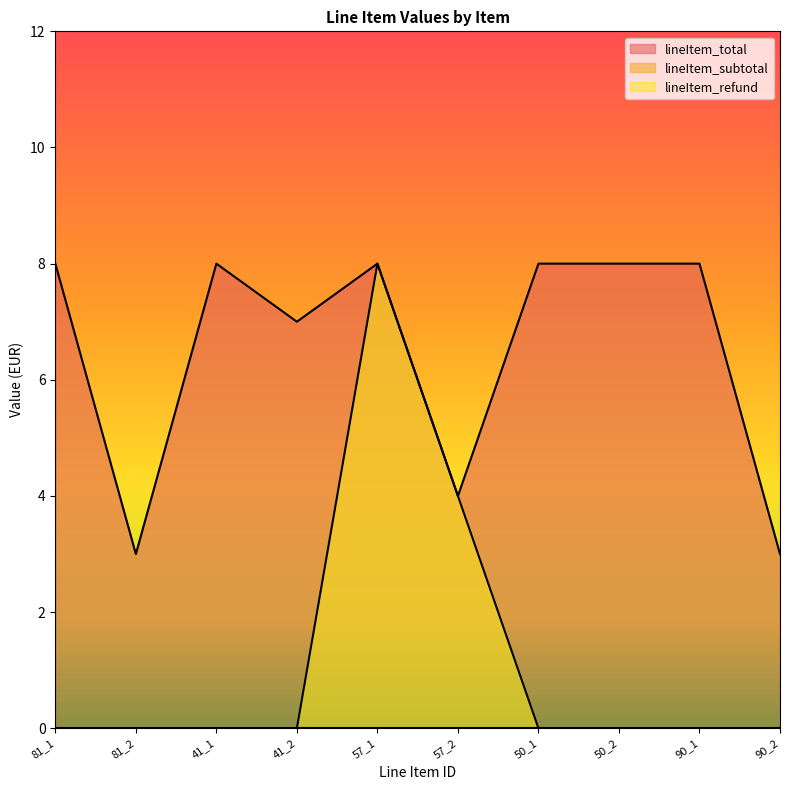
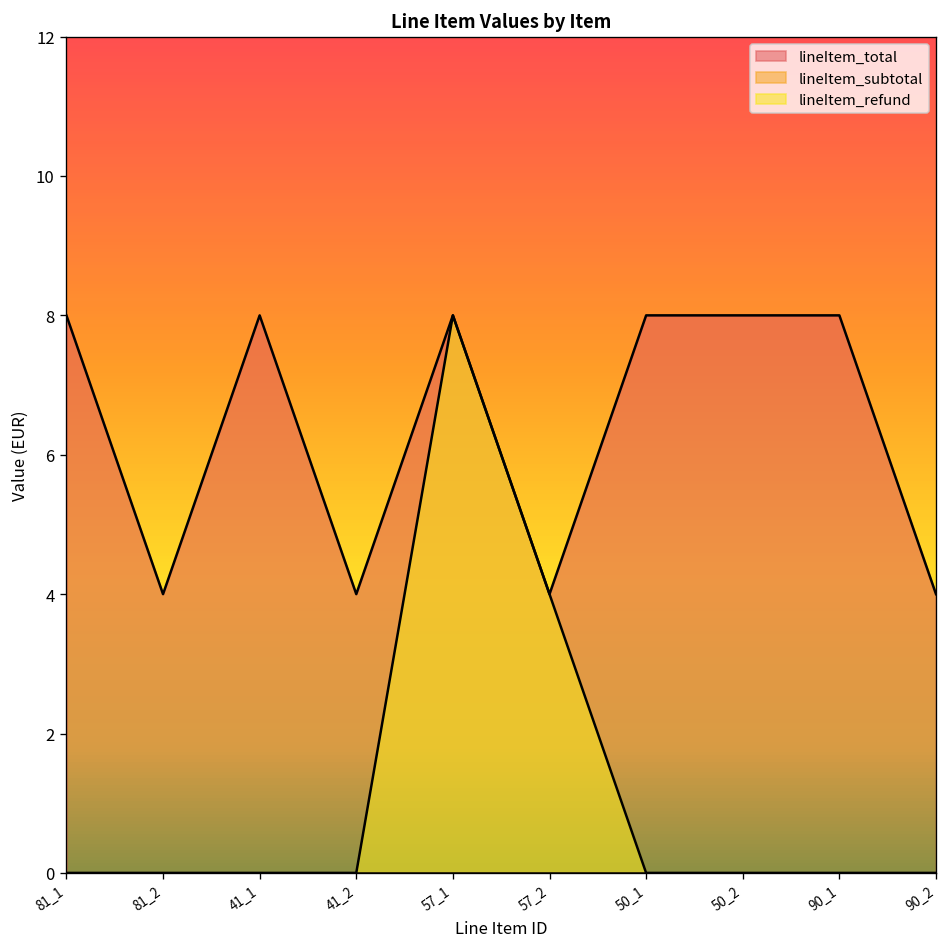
  {
    "lineItem_total": {
      "81_1": 8,
-     "81_2": 3,
+     "81_2": 4,
      "41_1": 8,
-     "41_2": 7,
+     "41_2": 4,
      "50_1": 8,
      "50_2": 8,
      "90_1": 8,
-     "90_2": 3
+     "90_2": 4
    }
  }
